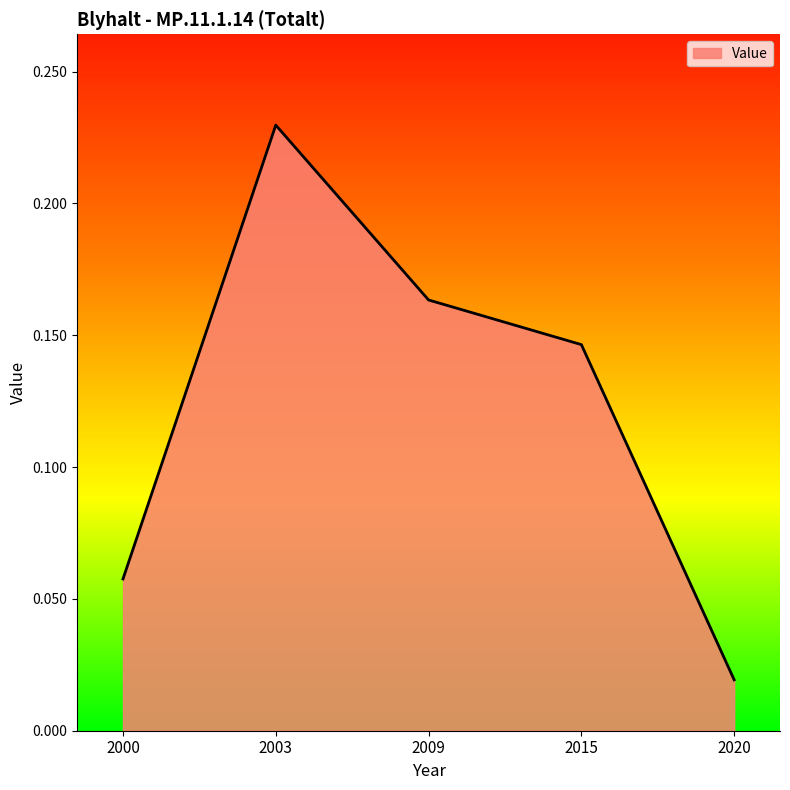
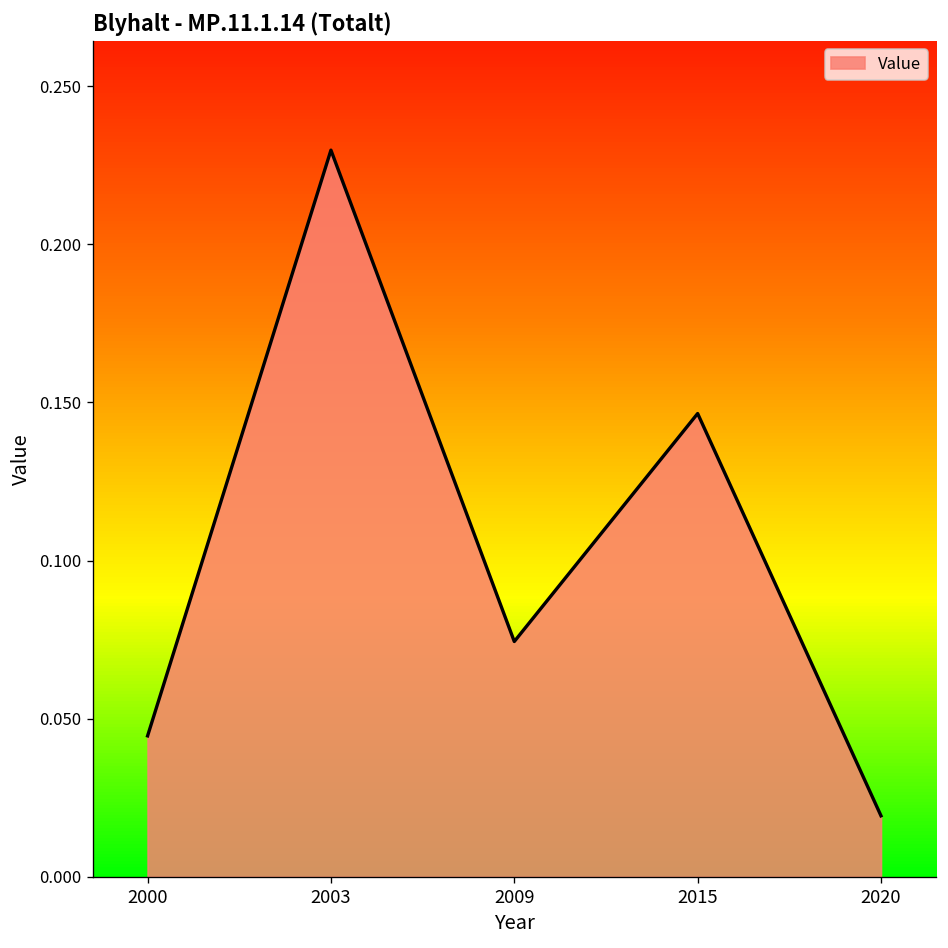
  {
-   "2000": 0.058,
+   "2000": 0.045,
    "2003": 0.230,
-   "2009": 0.163,
+   "2009": 0.074,
    "2015": 0.146,
    "2020": 0.019
  }
